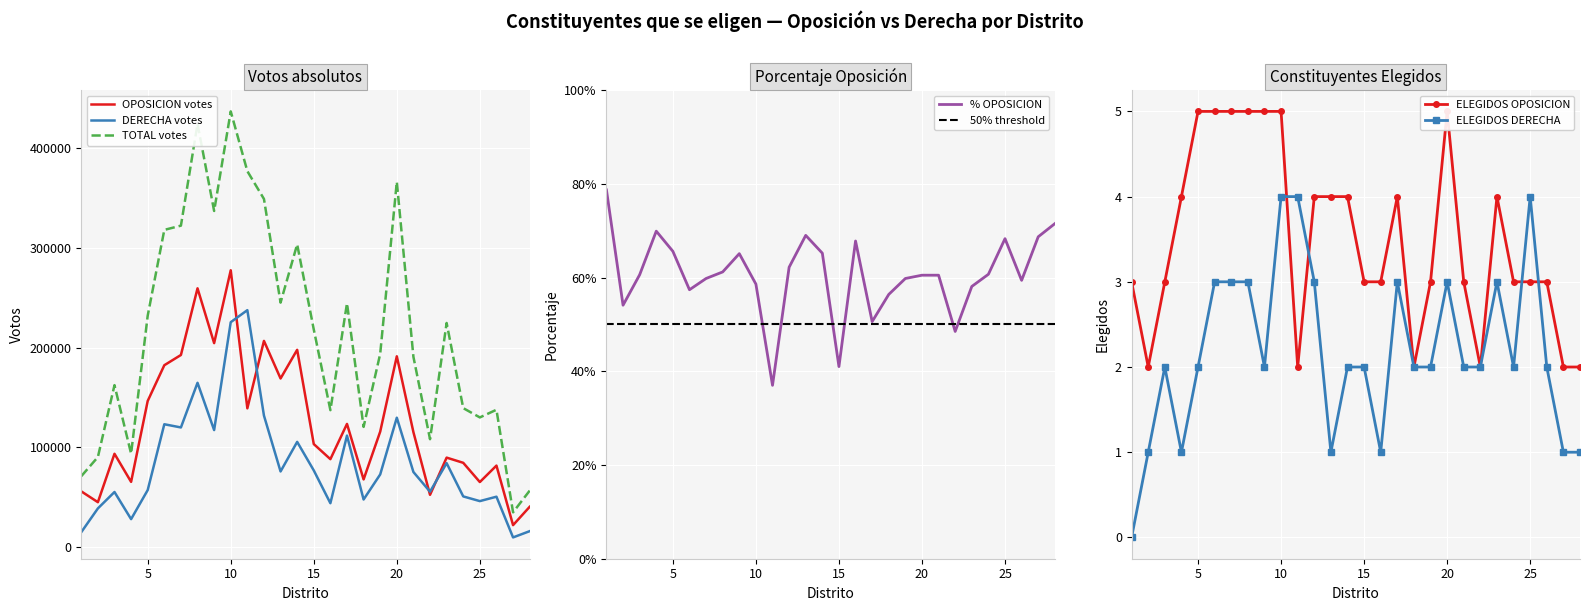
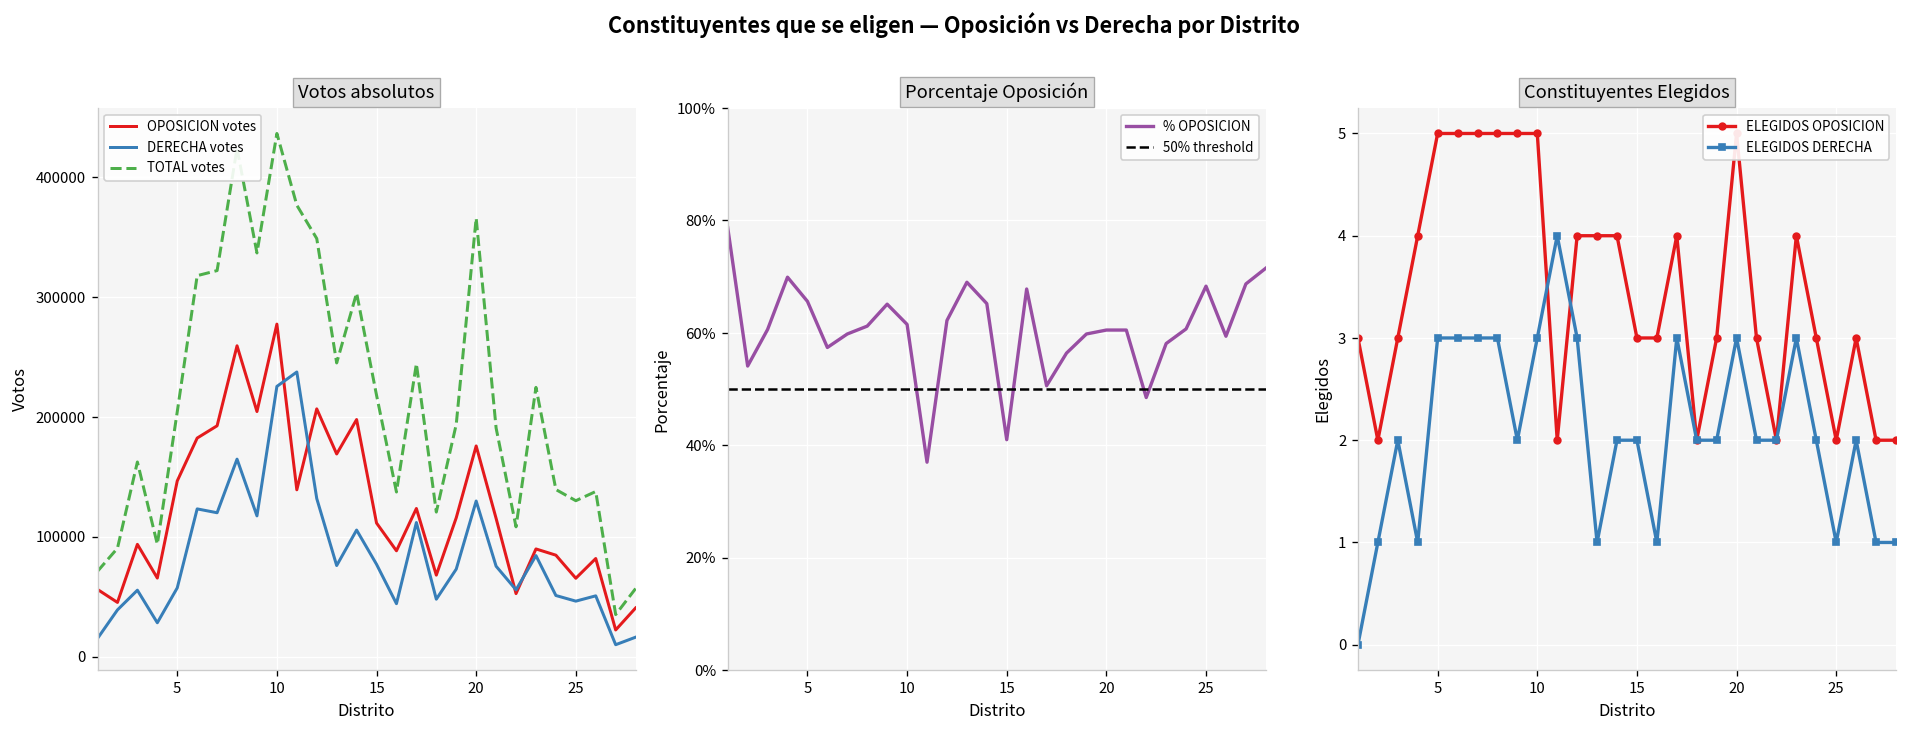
  {
    "Votos absolutos": {
      "OPOSICION votes": {
        "5": "150000",
        "10": "280000",
-       "15": "100000",
-       "20": "190000",
+       "15": "110000",
+       "20": "180000",
        "25": "70000"
      },
      "DERECHA votes": {
        "5": "60000",
        "10": "230000",
        "15": "80000",
        "20": "130000",
        "25": "50000"
      },
      "TOTAL votes": {
-       "5": "230000",
+       "5": "200000",
        "10": "440000",
        "15": "220000",
        "20": "370000",
        "25": "130000"
      }
    },
    "Porcentaje Oposición": {
      "5": "66%",
-     "10": "59%",
+     "10": "62%",
      "15": "41%",
      "20": "61%",
      "25": "68%"
    },
    "Constituyentes Elegidos": {
      "ELEGIDOS OPOSICION": {
        "5": "5",
        "10": "5",
        "15": "3",
-       "25": "3"
+       "25": "2"
      },
      "ELEGIDOS DERECHA": {
-       "5": "2",
-       "10": "4",
+       "5": "3",
+       "10": "3",
        "15": "2",
        "20": "3",
-       "25": "4"
+       "25": "1"
      }
    }
  }
